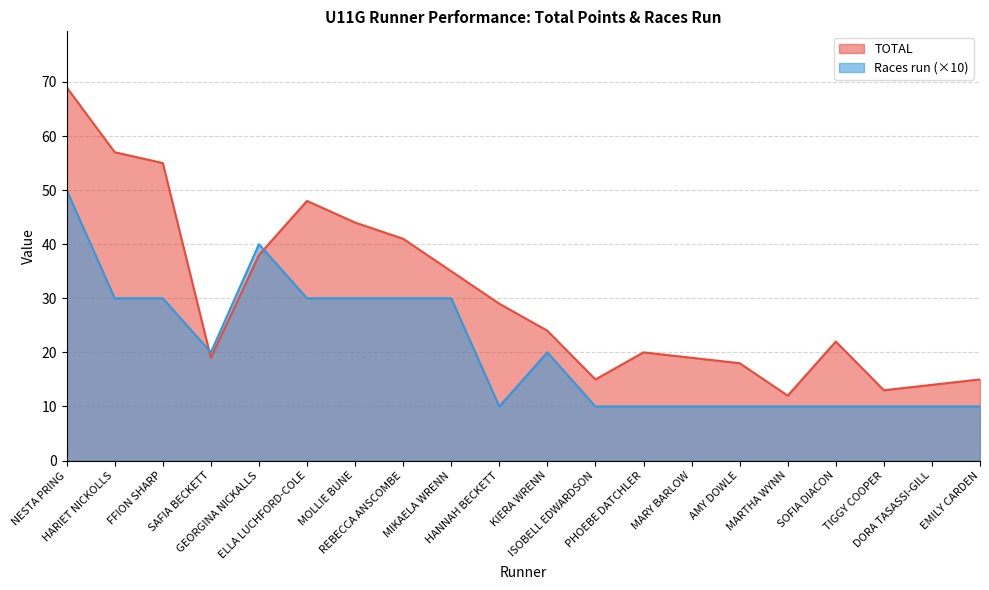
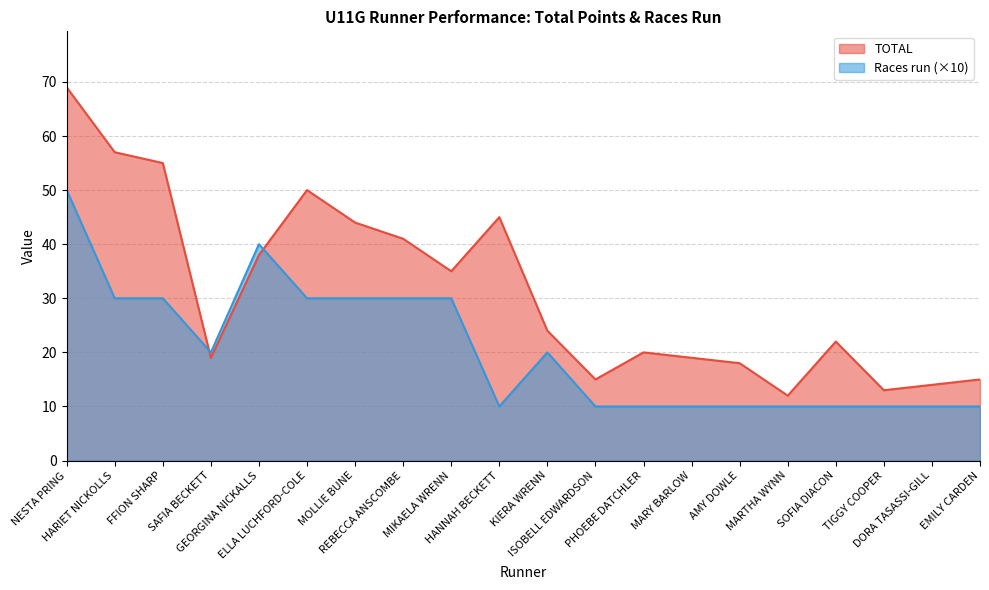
  {
    "TOTAL": {
      "NESTA PRING": 69,
      "HARIET NICKOLLS": 57,
      "FFION SHARP": 55,
      "SAFIA BECKETT": 19,
      "GEORGINA NICKALLS": 38,
-     "ELLA LUCHFORD-COLE": 48,
+     "ELLA LUCHFORD-COLE": 50,
      "MOLLIE BUNE": 44,
      "REBECCA ANSCOMBE": 41,
      "MIKAELA WRENN": 35,
-     "HANNAH BECKETT": 29,
+     "HANNAH BECKETT": 45,
      "KIERA WRENN": 24,
      "ISOBELL EDWARDSON": 15,
      "PHOEBE DATCHLER": 20,
      "MARY BARLOW": 19,
      "AMY DOWLE": 18,
      "MARTHA WYNN": 12,
      "SOFIA DIACON": 22,
      "TIGGY COOPER": 13,
      "DORA TASASSI-GILL": 14,
      "EMILY CARDEN": 15
    },
    "Races run (×10)": {
      "NESTA PRING": 50,
      "HARIET NICKOLLS": 30,
      "FFION SHARP": 30,
      "SAFIA BECKETT": 20,
      "GEORGINA NICKALLS": 40,
      "ELLA LUCHFORD-COLE": 30,
      "MOLLIE BUNE": 30,
      "REBECCA ANSCOMBE": 30,
      "MIKAELA WRENN": 30,
      "HANNAH BECKETT": 10,
      "KIERA WRENN": 20,
      "ISOBELL EDWARDSON": 10,
      "PHOEBE DATCHLER": 10,
      "MARY BARLOW": 10,
      "AMY DOWLE": 10,
      "MARTHA WYNN": 10,
      "SOFIA DIACON": 10,
      "TIGGY COOPER": 10,
      "DORA TASASSI-GILL": 10,
      "EMILY CARDEN": 10
    }
  }
